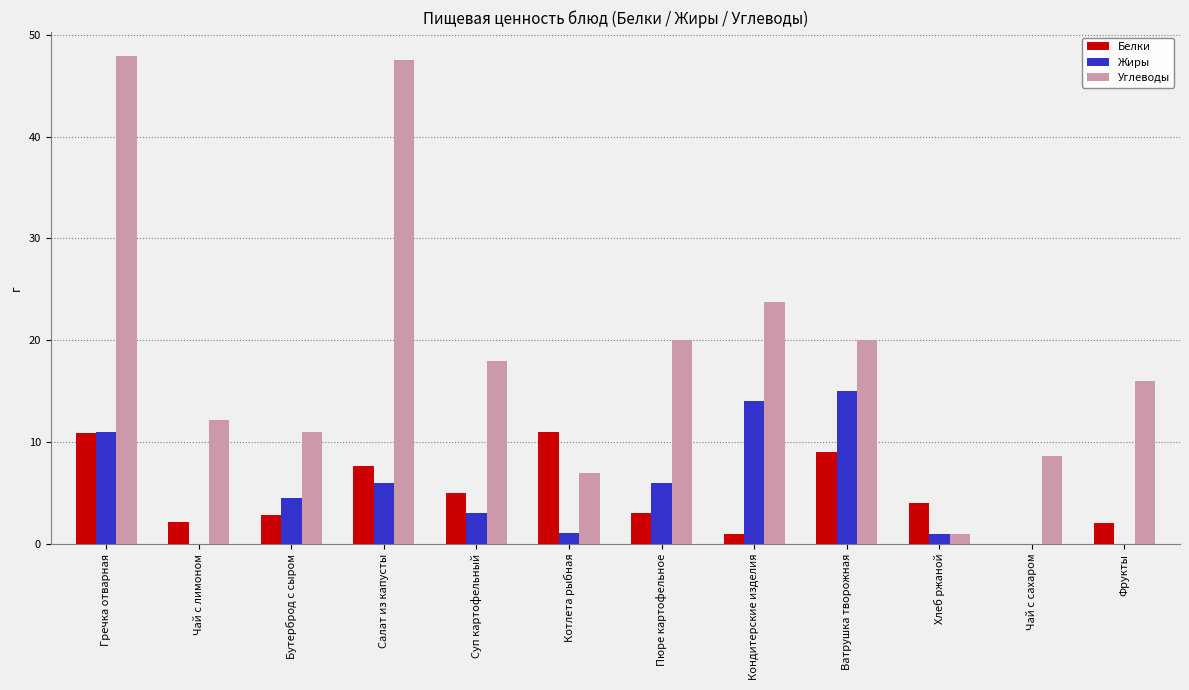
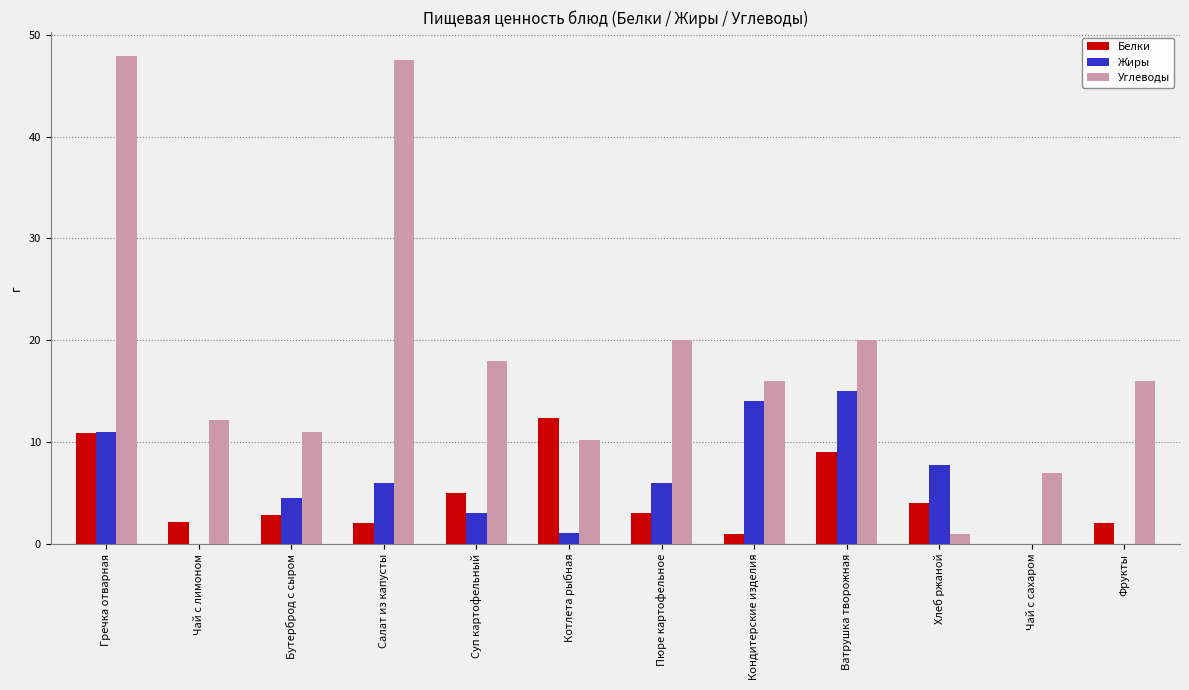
  {
    "Белки": {
      "Гречка отварная": 10.9,
      "Чай с лимоном": 2.1,
      "Бутерброд с сыром": 2.8,
-     "Салат из капусты": 7.6,
+     "Салат из капусты": 2.0,
      "Суп картофельный": 5.0,
-     "Котлета рыбная": 11.0,
+     "Котлета рыбная": 12.4,
      "Пюре картофельное": 3.0,
      "Кондитерские изделия": 1.0,
      "Ватрушка творожная": 9.0,
      "Хлеб ржаной": 4.0,
      "Чай с сахаром": 0.0,
      "Фрукты": 2.0
    },
    "Жиры": {
      "Гречка отварная": 11.0,
      "Чай с лимоном": 0.0,
      "Бутерброд с сыром": 4.5,
      "Салат из капусты": 6.0,
      "Суп картофельный": 3.0,
      "Котлета рыбная": 1.1,
      "Пюре картофельное": 6.0,
      "Кондитерские изделия": 14.0,
      "Ватрушка творожная": 15.0,
-     "Хлеб ржаной": 1.0,
+     "Хлеб ржаной": 7.7,
      "Чай с сахаром": 0.0,
      "Фрукты": 0.0
    },
    "Углеводы": {
      "Гречка отварная": 47.9,
      "Чай с лимоном": 12.2,
      "Бутерброд с сыром": 11.0,
      "Салат из капусты": 47.5,
      "Суп картофельный": 18.0,
-     "Котлета рыбная": 7.0,
+     "Котлета рыбная": 10.2,
      "Пюре картофельное": 20.0,
-     "Кондитерские изделия": 23.7,
+     "Кондитерские изделия": 16.0,
      "Ватрушка творожная": 20.0,
      "Хлеб ржаной": 1.0,
-     "Чай с сахаром": 8.6,
+     "Чай с сахаром": 7.0,
      "Фрукты": 16.0
    }
  }
